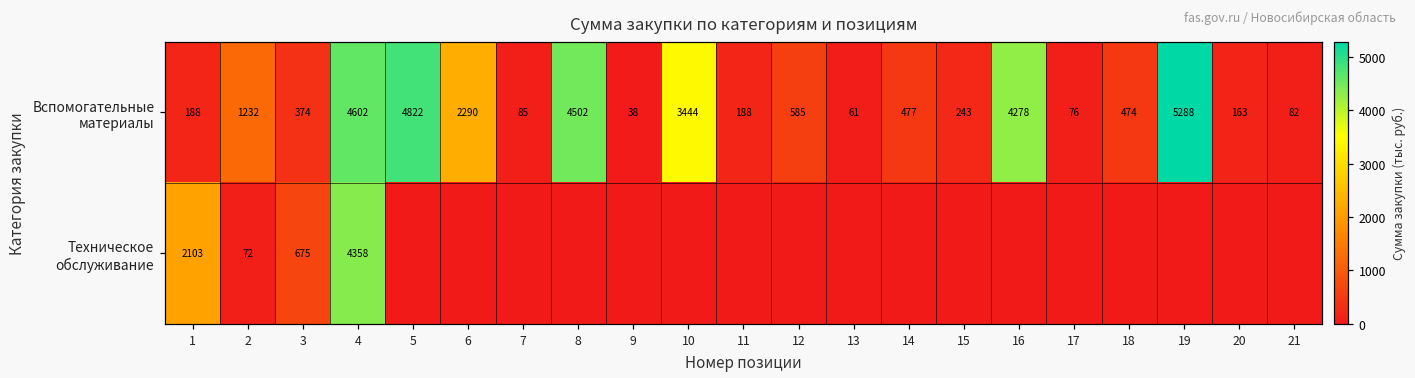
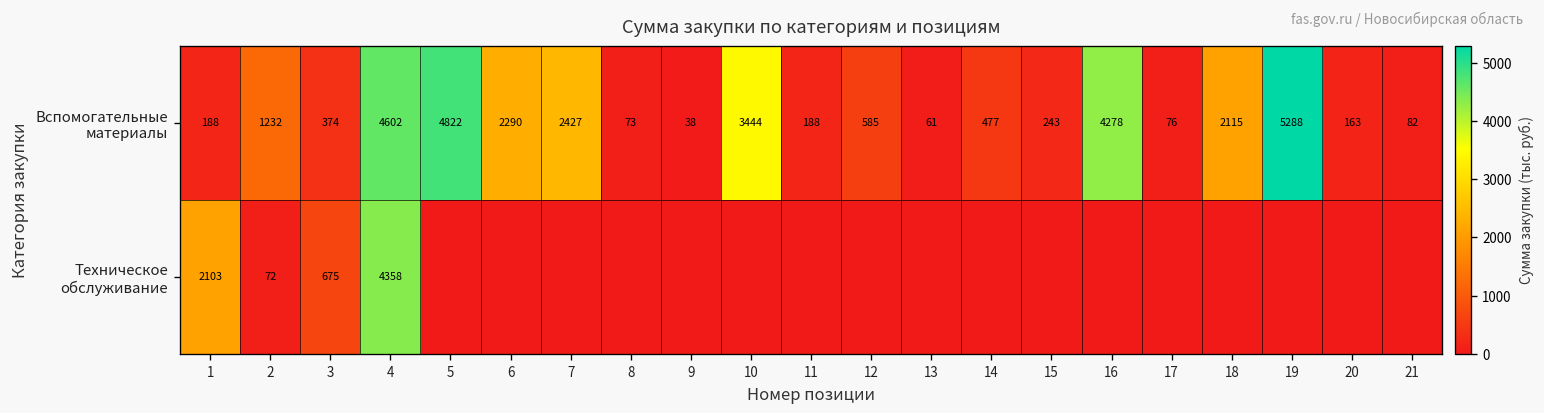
  {
    "Вспомогательные материалы": {
      "1": 188,
      "2": 1232,
      "3": 374,
      "4": 4602,
      "5": 4822,
      "6": 2290,
-     "7": 85,
-     "8": 4502,
+     "7": 2427,
+     "8": 73,
      "9": 38,
      "10": 3444,
      "11": 188,
      "12": 585,
      "13": 61,
      "14": 477,
      "15": 243,
      "16": 4278,
      "17": 76,
-     "18": 474,
+     "18": 2115,
      "19": 5288,
      "20": 163,
      "21": 82
    },
    "Техническое обслуживание": {
      "1": 2103,
      "2": 72,
      "3": 675,
      "4": 4358
    }
  }
